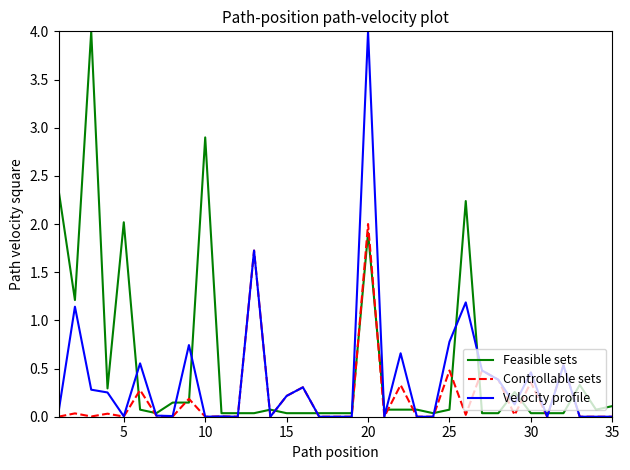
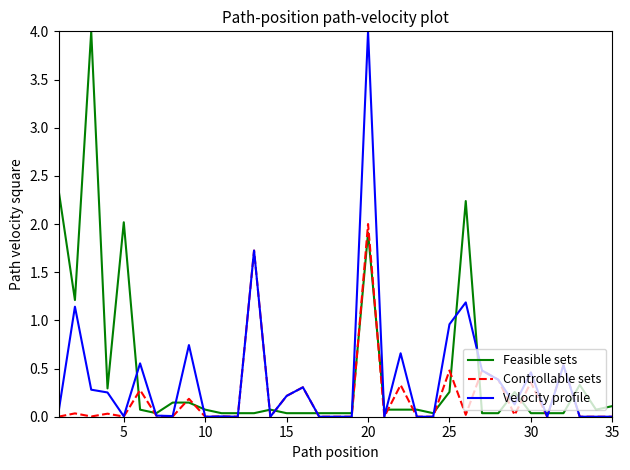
  {
    "Feasible sets": {
      "5": 2.0,
-     "10": 2.9,
+     "10": 0.1,
      "15": 0.0,
      "20": 1.9,
-     "25": 0.1,
+     "25": 0.3,
      "30": 0.0,
      "35": 0.1
    },
    "Controllable sets": {
      "20": 2.0,
      "25": 0.5
    },
    "Velocity profile": {
      "20": 4.0,
-     "25": 0.8
+     "25": 1.0
    }
  }
